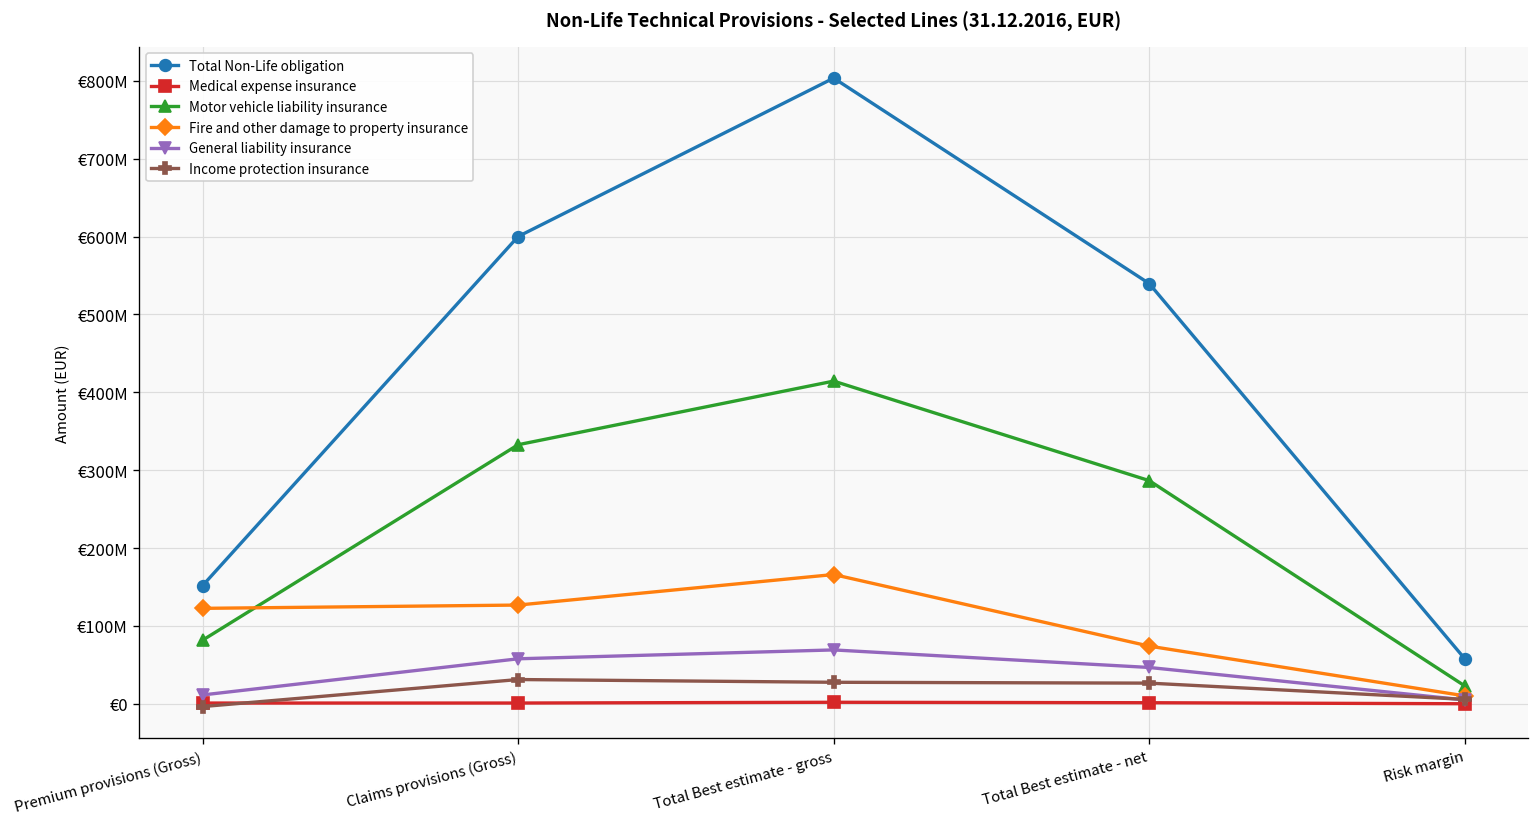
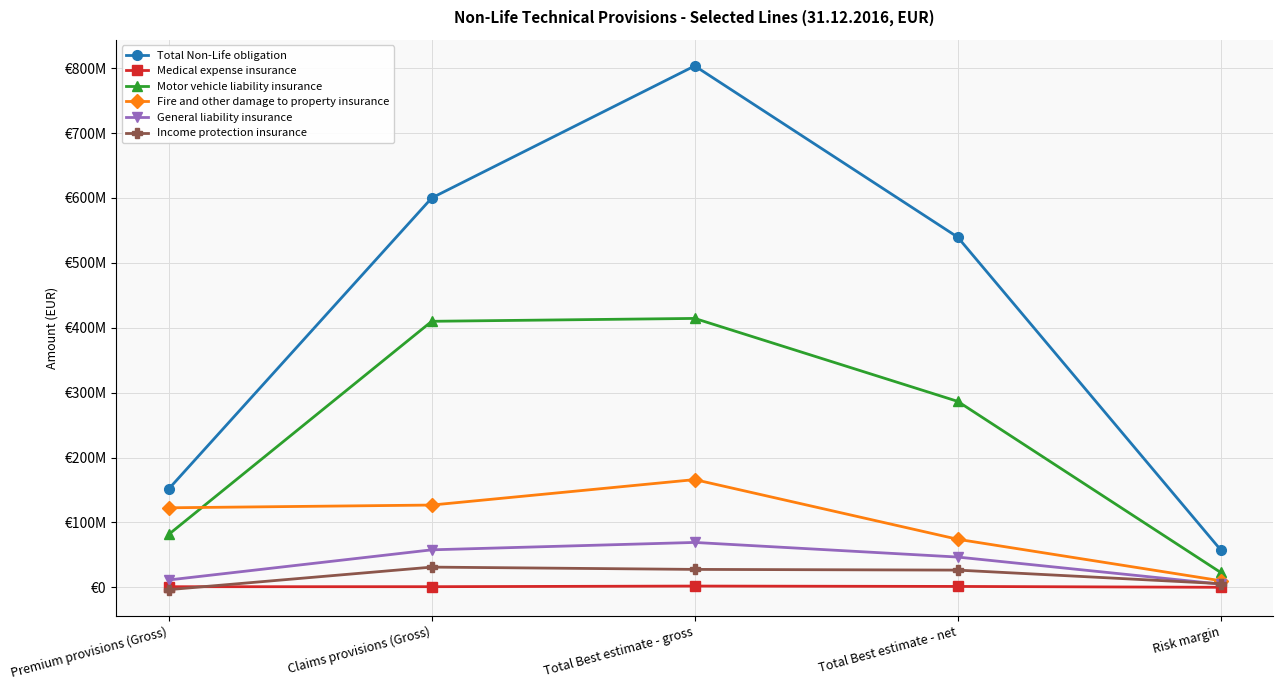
  {
    "Total Non-Life obligation": {
      "Premium provisions (Gross)": "€150000000",
      "Claims provisions (Gross)": "€600000000",
      "Total Best estimate - gross": "€800000000",
      "Total Best estimate - net": "€540000000",
      "Risk margin": "€60000000"
    },
    "Medical expense insurance": {
      "Premium provisions (Gross)": "€0",
      "Claims provisions (Gross)": "€0",
      "Total Best estimate - gross": "€0",
      "Total Best estimate - net": "€0",
      "Risk margin": "€0"
    },
    "Motor vehicle liability insurance": {
      "Premium provisions (Gross)": "€80000000",
-     "Claims provisions (Gross)": "€330000000",
+     "Claims provisions (Gross)": "€410000000",
      "Total Best estimate - gross": "€410000000",
      "Total Best estimate - net": "€290000000",
      "Risk margin": "€20000000"
    },
    "Fire and other damage to property insurance": {
      "Premium provisions (Gross)": "€120000000",
      "Claims provisions (Gross)": "€130000000",
      "Total Best estimate - gross": "€170000000",
      "Total Best estimate - net": "€70000000",
      "Risk margin": "€10000000"
    },
    "General liability insurance": {
      "Premium provisions (Gross)": "€10000000",
      "Claims provisions (Gross)": "€60000000",
      "Total Best estimate - gross": "€70000000",
      "Total Best estimate - net": "€50000000"
    },
    "Income protection insurance": {
      "Premium provisions (Gross)": "€0",
      "Claims provisions (Gross)": "€30000000",
      "Total Best estimate - gross": "€30000000",
      "Total Best estimate - net": "€30000000"
    }
  }
